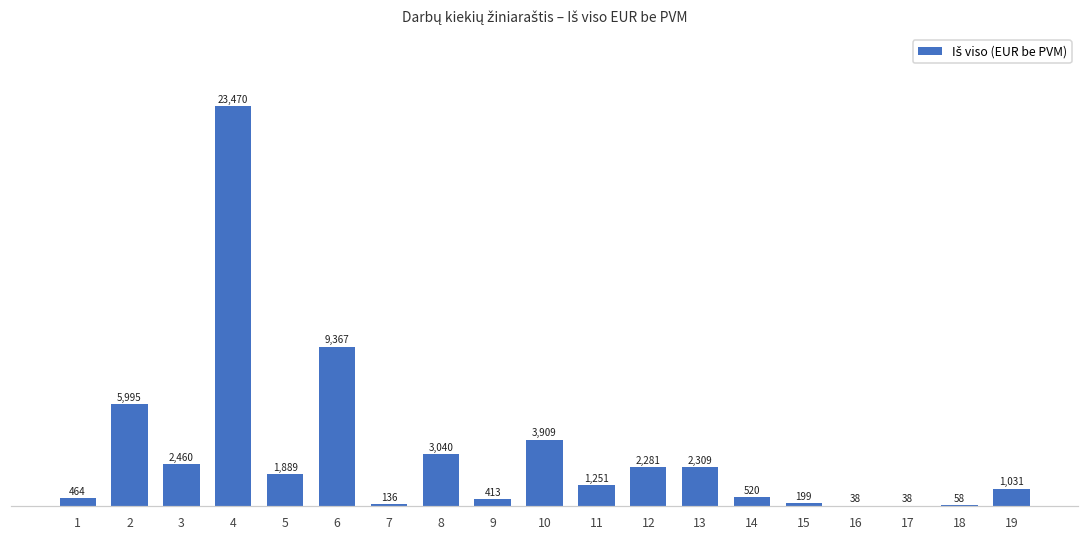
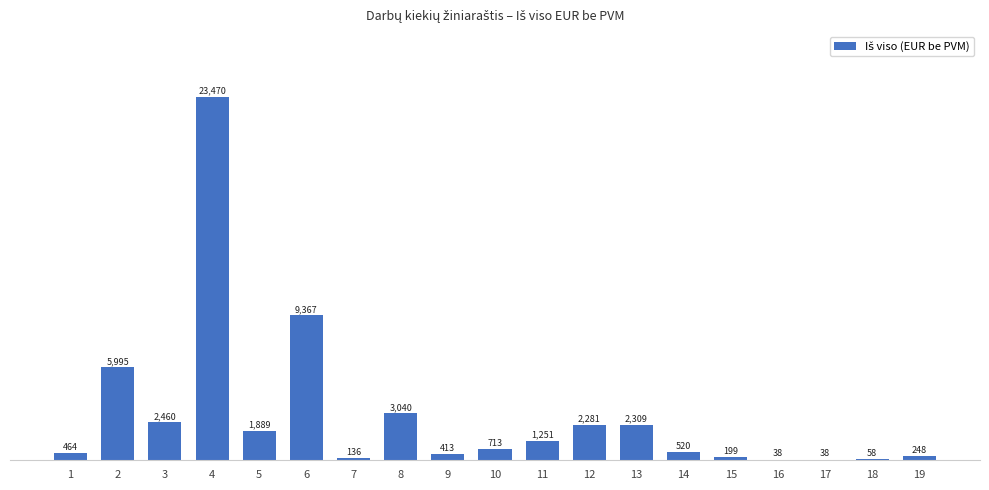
  {
    "1": "464",
    "2": "5,995",
    "3": "2,460",
    "4": "23,470",
    "5": "1,889",
    "6": "9,367",
    "7": "136",
    "8": "3,040",
    "9": "413",
-   "10": "3,909",
+   "10": "713",
    "11": "1,251",
    "12": "2,281",
    "13": "2,309",
    "14": "520",
    "15": "199",
    "16": "38",
    "17": "38",
    "18": "58",
-   "19": "1,031"
+   "19": "248"
  }
